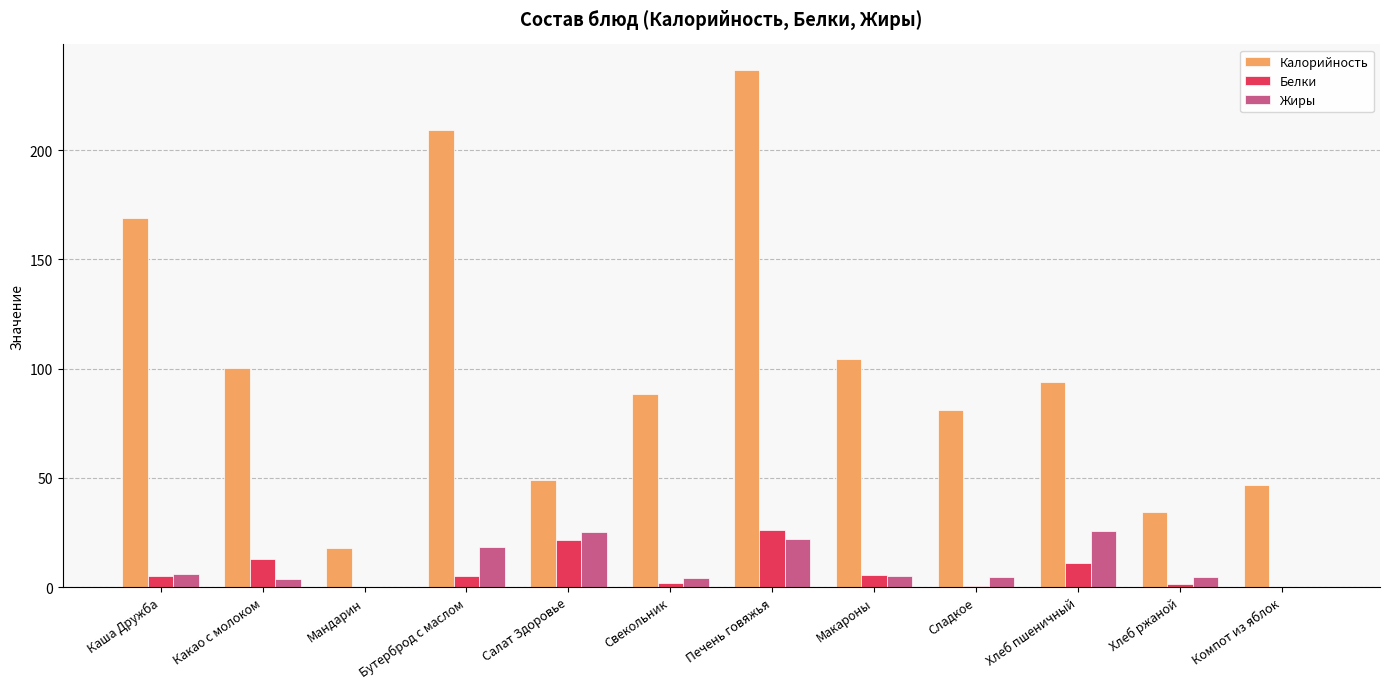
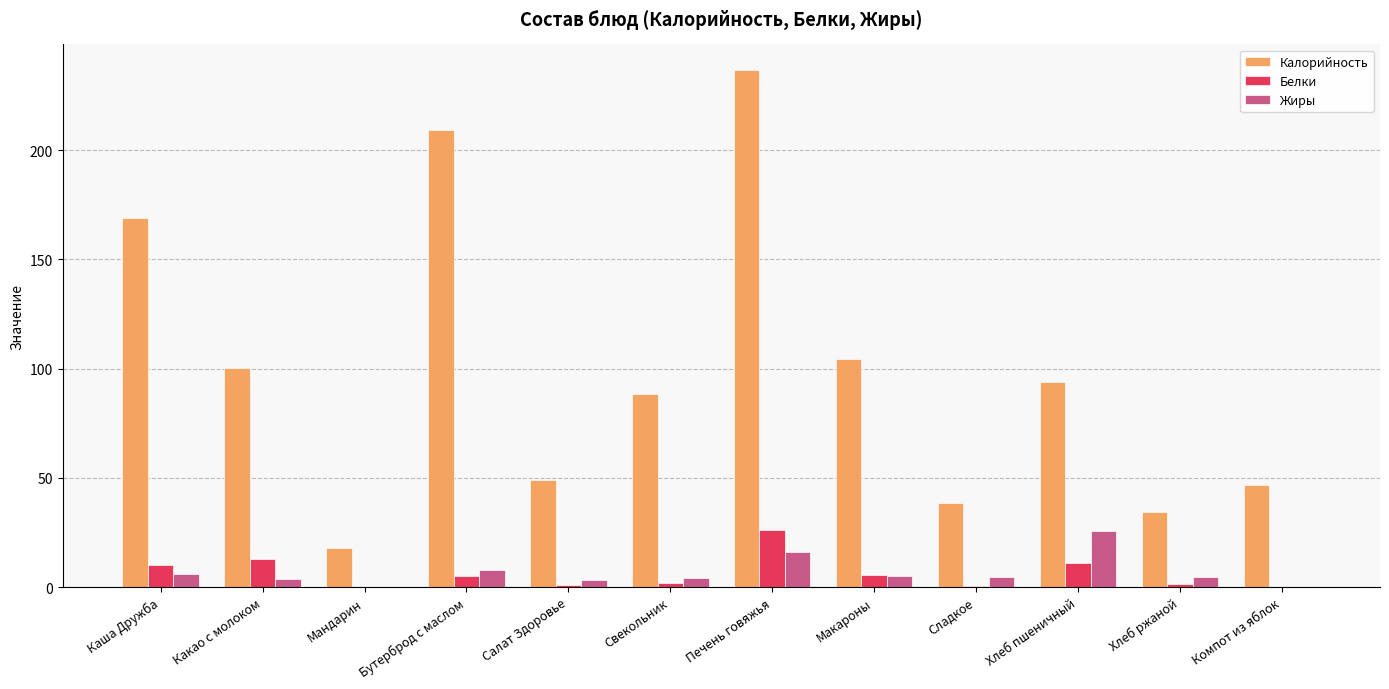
  {
    "Калорийность": {
      "Каша Дружба": 169,
      "Какао с молоком": 100,
      "Мандарин": 18,
      "Бутерброд с маслом": 209,
      "Салат Здоровье": 49,
      "Свекольник": 88,
      "Печень говяжья": 237,
      "Макароны": 104,
-     "Сладкое": 81,
+     "Сладкое": 38,
      "Хлеб пшеничный": 94,
      "Хлеб ржаной": 34,
      "Компот из яблок": 47
    },
    "Белки": {
-     "Каша Дружба": 5,
+     "Каша Дружба": 10,
      "Какао с молоком": 13,
      "Мандарин": 0,
      "Бутерброд с маслом": 5,
-     "Салат Здоровье": 21,
+     "Салат Здоровье": 1,
      "Свекольник": 2,
      "Печень говяжья": 26,
      "Макароны": 5,
      "Хлеб пшеничный": 11,
      "Хлеб ржаной": 1
    },
    "Жиры": {
      "Каша Дружба": 6,
      "Какао с молоком": 4,
      "Мандарин": 0,
-     "Бутерброд с маслом": 18,
-     "Салат Здоровье": 25,
+     "Бутерброд с маслом": 8,
+     "Салат Здоровье": 3,
      "Свекольник": 4,
-     "Печень говяжья": 22,
+     "Печень говяжья": 16,
      "Макароны": 5,
      "Сладкое": 5,
      "Хлеб пшеничный": 26,
      "Хлеб ржаной": 5
    }
  }
